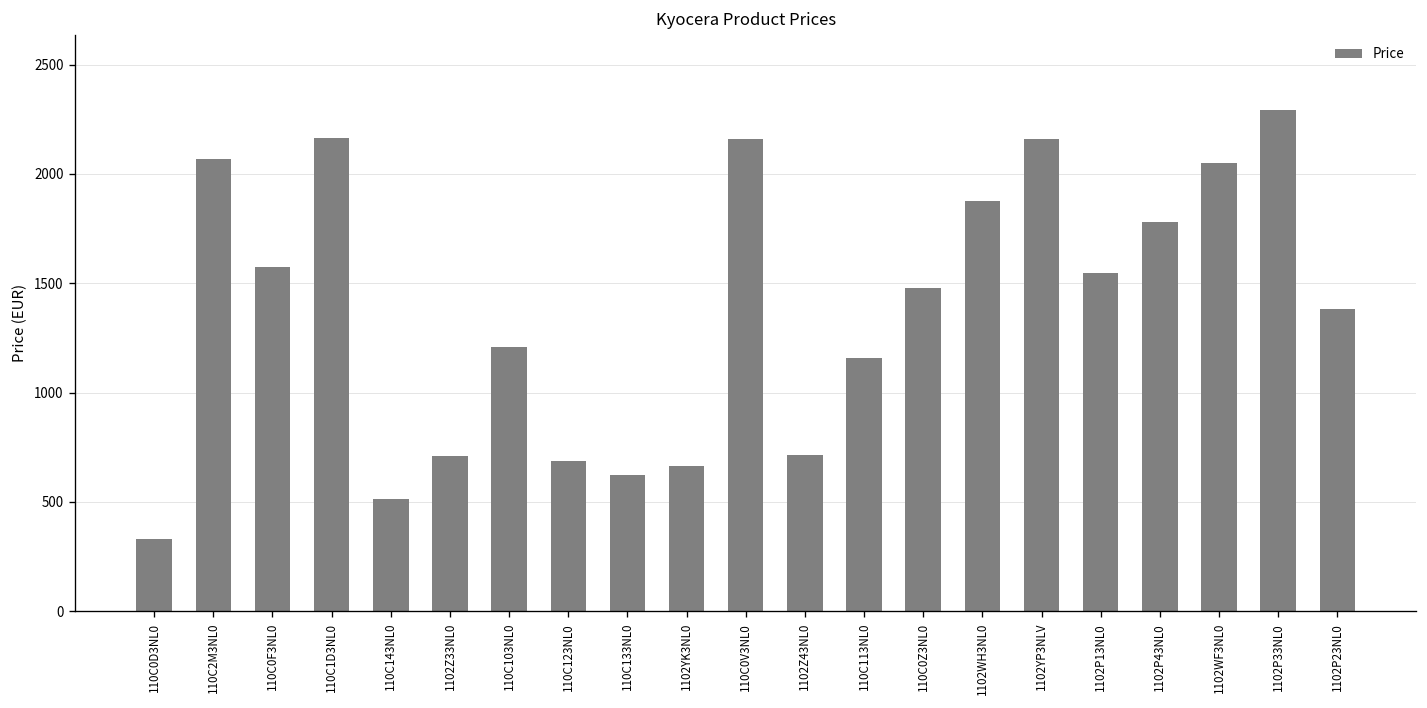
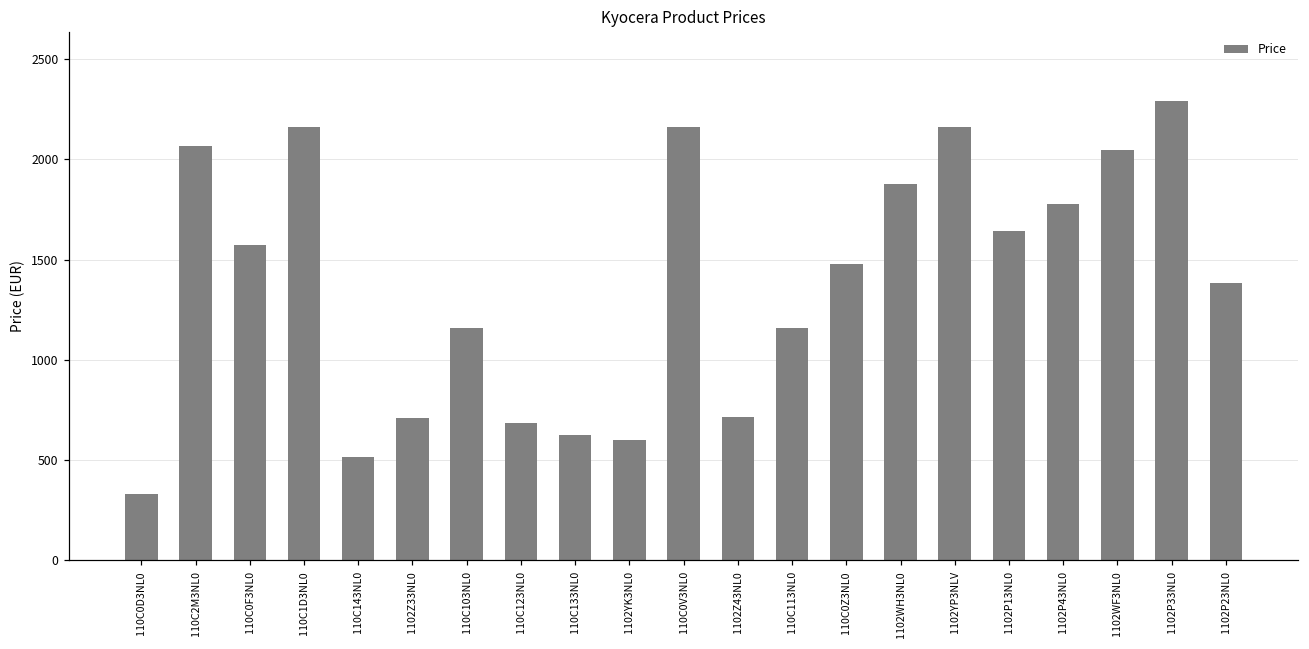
  {
    "110C0D3NL0": 330,
    "110C2M3NL0": 2070,
    "110C0F3NL0": 1570,
    "110C1D3NL0": 2160,
    "110C143NL0": 510,
    "1102Z33NL0": 710,
-   "110C103NL0": 1210,
+   "110C103NL0": 1160,
    "110C123NL0": 690,
    "110C133NL0": 620,
-   "1102YK3NL0": 670,
+   "1102YK3NL0": 600,
    "110C0V3NL0": 2160,
    "1102Z43NL0": 710,
    "110C113NL0": 1160,
    "110C0Z3NL0": 1480,
    "1102WH3NL0": 1880,
    "1102YP3NLV": 2160,
-   "1102P13NL0": 1550,
+   "1102P13NL0": 1640,
    "1102P43NL0": 1780,
    "1102WF3NL0": 2050,
    "1102P33NL0": 2290,
    "1102P23NL0": 1380
  }
